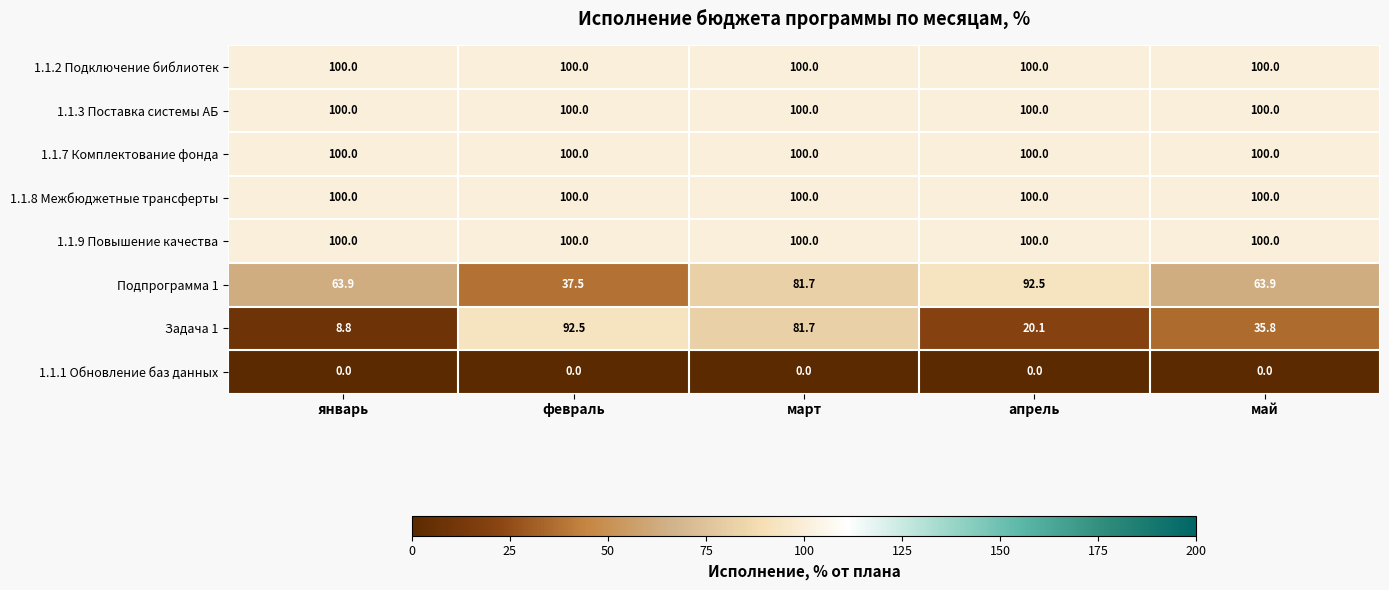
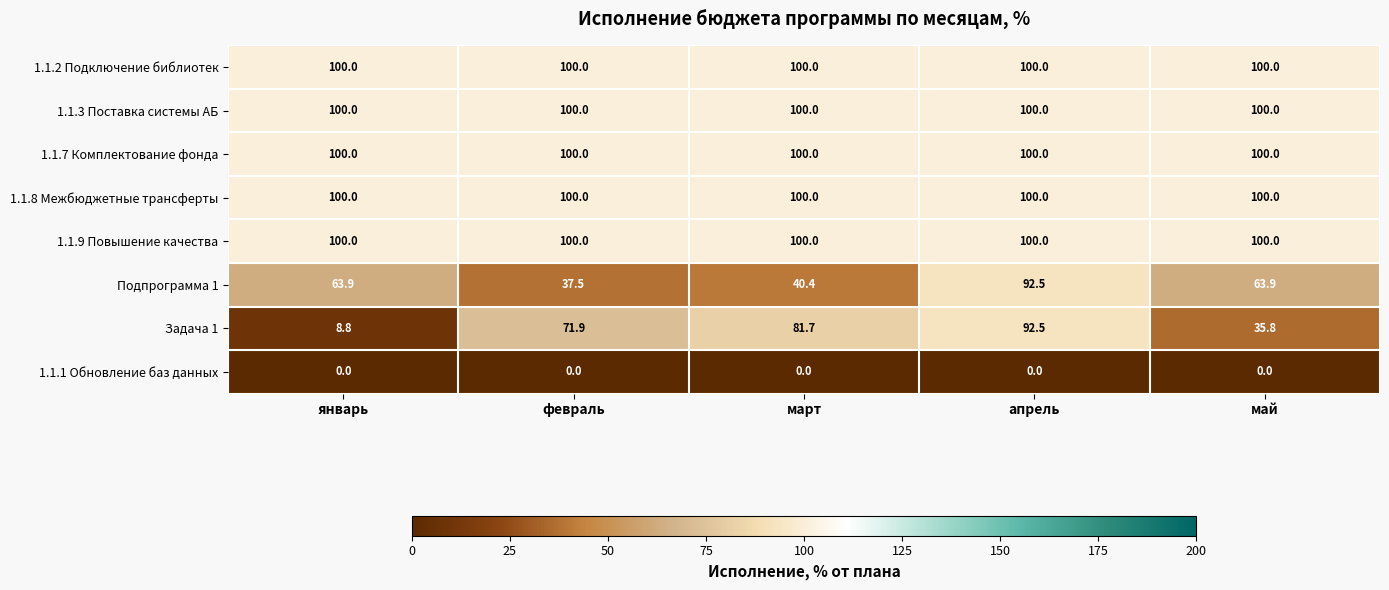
  {
    "1.1.2 Подключение библиотек": {
      "январь": 100.0,
      "февраль": 100.0,
      "март": 100.0,
      "апрель": 100.0,
      "май": 100.0
    },
    "1.1.3 Поставка системы АБ": {
      "январь": 100.0,
      "февраль": 100.0,
      "март": 100.0,
      "апрель": 100.0,
      "май": 100.0
    },
    "1.1.7 Комплектование фонда": {
      "январь": 100.0,
      "февраль": 100.0,
      "март": 100.0,
      "апрель": 100.0,
      "май": 100.0
    },
    "1.1.8 Межбюджетные трансферты": {
      "январь": 100.0,
      "февраль": 100.0,
      "март": 100.0,
      "апрель": 100.0,
      "май": 100.0
    },
    "1.1.9 Повышение качества": {
      "январь": 100.0,
      "февраль": 100.0,
      "март": 100.0,
      "апрель": 100.0,
      "май": 100.0
    },
    "Подпрограмма 1": {
      "январь": 63.9,
      "февраль": 37.5,
-     "март": 81.7,
+     "март": 40.4,
      "апрель": 92.5,
      "май": 63.9
    },
    "Задача 1": {
      "январь": 8.8,
-     "февраль": 92.5,
+     "февраль": 71.9,
      "март": 81.7,
-     "апрель": 20.1,
+     "апрель": 92.5,
      "май": 35.8
    },
    "1.1.1 Обновление баз данных": {
      "январь": 0.0,
      "февраль": 0.0,
      "март": 0.0,
      "апрель": 0.0,
      "май": 0.0
    }
  }
